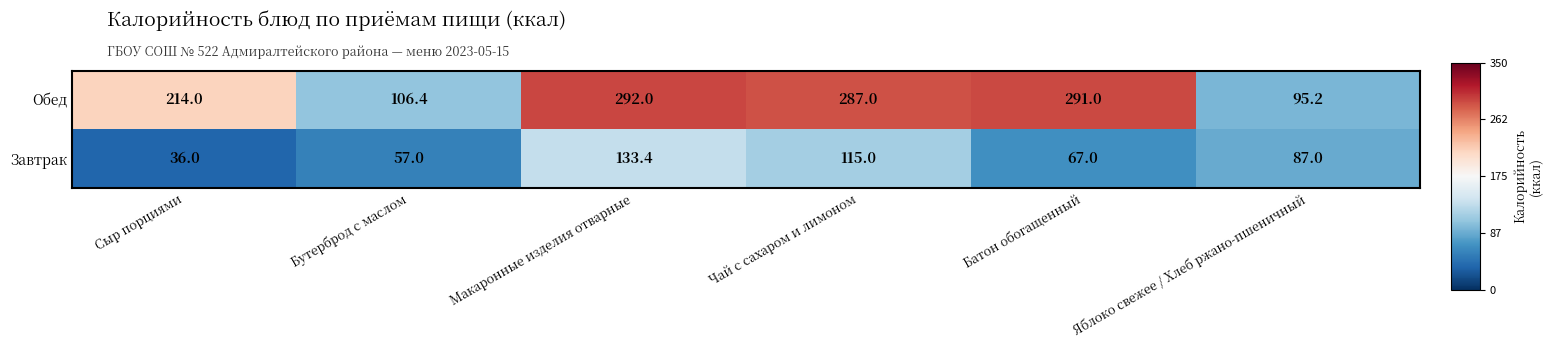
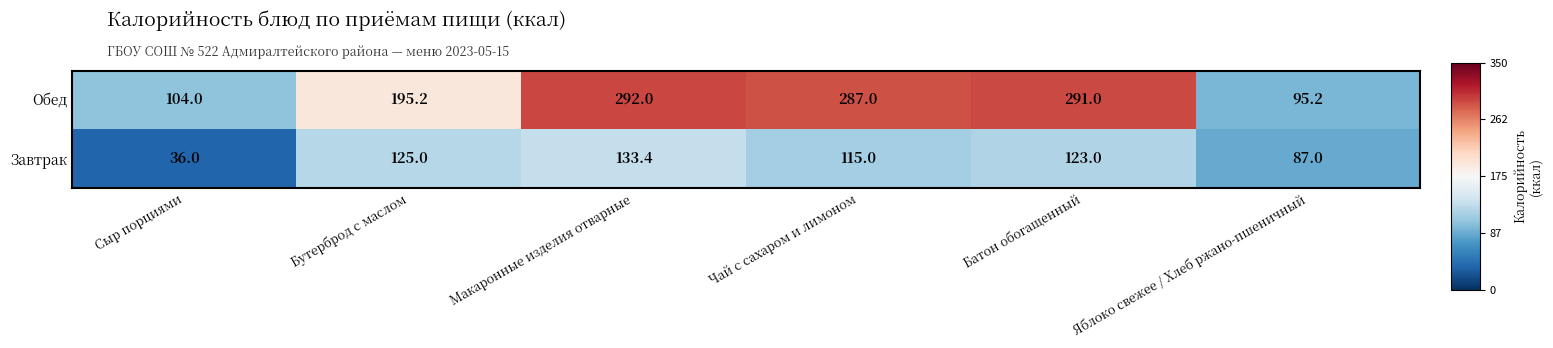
  {
    "Обед": {
-     "Сыр порциями": 214.0,
-     "Бутерброд с маслом": 106.4,
+     "Сыр порциями": 104.0,
+     "Бутерброд с маслом": 195.2,
      "Макаронные изделия отварные": 292.0,
      "Чай с сахаром и лимоном": 287.0,
      "Батон обогащенный": 291.0,
      "Яблоко свежее / Хлеб ржано-пшеничный": 95.2
    },
    "Завтрак": {
      "Сыр порциями": 36.0,
-     "Бутерброд с маслом": 57.0,
+     "Бутерброд с маслом": 125.0,
      "Макаронные изделия отварные": 133.4,
      "Чай с сахаром и лимоном": 115.0,
-     "Батон обогащенный": 67.0,
+     "Батон обогащенный": 123.0,
      "Яблоко свежее / Хлеб ржано-пшеничный": 87.0
    }
  }
